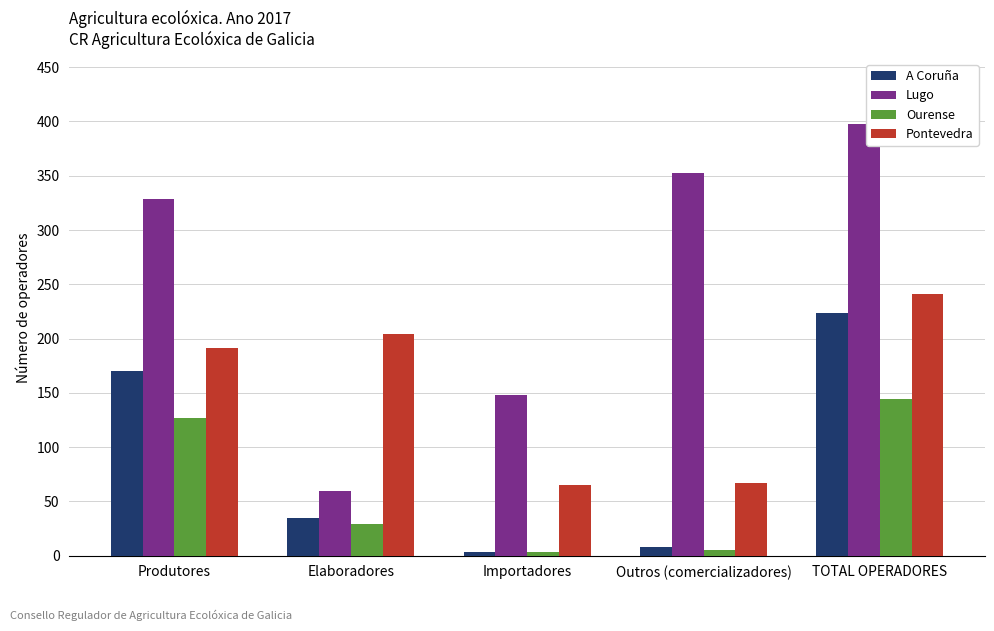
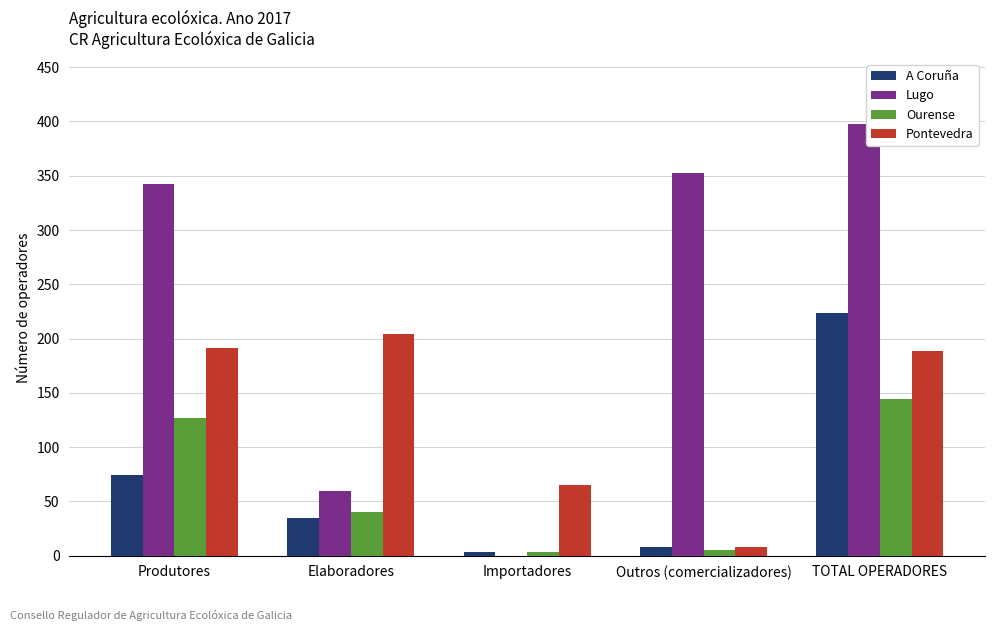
  {
    "A Coruña": {
-     "Produtores": 170,
+     "Produtores": 74,
      "Elaboradores": 35,
      "Importadores": 3,
      "Outros (comercializadores)": 8,
      "TOTAL OPERADORES": 224
    },
    "Lugo": {
-     "Produtores": 329,
+     "Produtores": 342,
      "Elaboradores": 60,
-     "Importadores": 148,
+     "Importadores": 0,
      "Outros (comercializadores)": 353,
      "TOTAL OPERADORES": 398
    },
    "Ourense": {
      "Produtores": 127,
-     "Elaboradores": 29,
+     "Elaboradores": 40,
      "Importadores": 3,
      "Outros (comercializadores)": 5,
      "TOTAL OPERADORES": 144
    },
    "Pontevedra": {
      "Produtores": 191,
      "Elaboradores": 204,
      "Importadores": 65,
-     "Outros (comercializadores)": 67,
-     "TOTAL OPERADORES": 241
+     "Outros (comercializadores)": 8,
+     "TOTAL OPERADORES": 189
    }
  }
